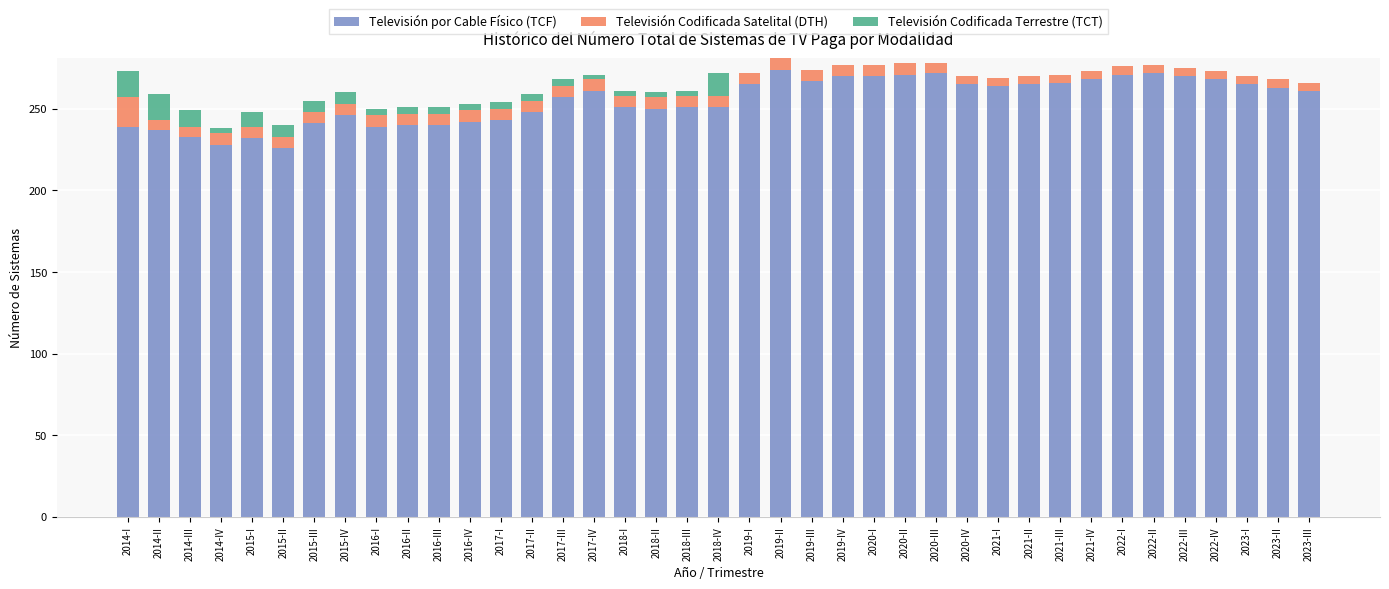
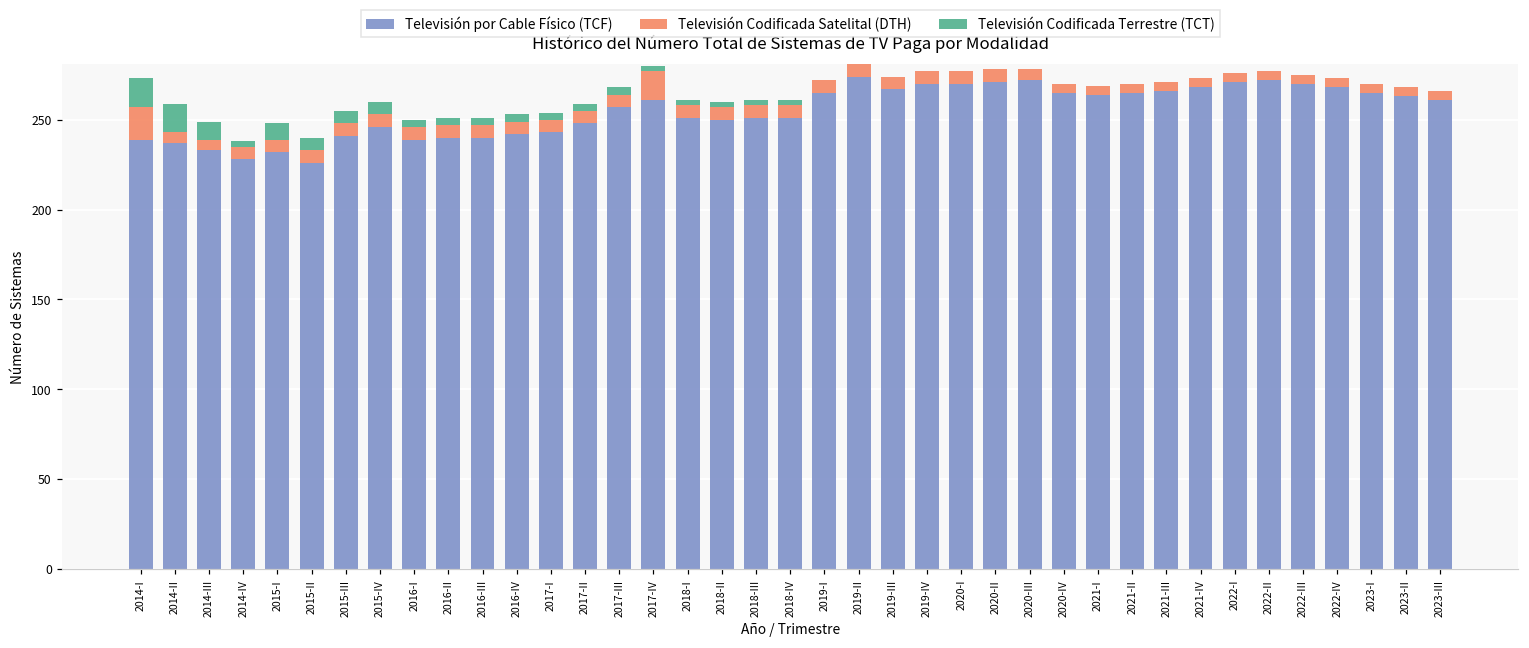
  {
    "Televisión por Cable Físico (TCF)": {
      "2014-I": 239,
      "2014-II": 237,
      "2014-III": 233,
      "2014-IV": 228,
      "2015-I": 232,
      "2015-II": 226,
      "2015-III": 241,
      "2015-IV": 246,
      "2016-I": 239,
      "2016-II": 240,
      "2016-III": 240,
      "2016-IV": 242,
      "2017-I": 243,
      "2017-II": 248,
      "2017-III": 257,
      "2017-IV": 261,
      "2018-I": 251,
      "2018-II": 250,
      "2018-III": 251,
      "2018-IV": 251,
      "2019-I": 265,
      "2019-II": 274,
      "2019-III": 267,
      "2019-IV": 270,
      "2020-I": 270,
      "2020-II": 271,
      "2020-III": 272,
      "2020-IV": 265,
      "2021-I": 264,
      "2021-II": 265,
      "2021-III": 266,
      "2021-IV": 268,
      "2022-I": 271,
      "2022-II": 272,
      "2022-III": 270,
      "2022-IV": 268,
      "2023-I": 265,
      "2023-II": 263,
      "2023-III": 261
    },
    "Televisión Codificada Satelital (DTH)": {
      "2014-I": 18,
      "2014-II": 6,
      "2014-III": 6,
      "2014-IV": 7,
      "2015-I": 7,
      "2015-II": 7,
      "2015-III": 7,
      "2015-IV": 7,
      "2016-I": 7,
      "2016-II": 7,
      "2016-III": 7,
      "2016-IV": 7,
      "2017-I": 7,
      "2017-II": 7,
      "2017-III": 7,
-     "2017-IV": 7,
+     "2017-IV": 16,
      "2018-I": 7,
      "2018-II": 7,
      "2018-III": 7,
      "2018-IV": 7,
      "2019-I": 7,
      "2019-II": 7,
      "2019-III": 7,
      "2019-IV": 7,
      "2020-I": 7,
      "2020-II": 7,
      "2020-III": 6,
      "2020-IV": 5,
      "2021-I": 5,
      "2021-II": 5,
      "2021-III": 5,
      "2021-IV": 5,
      "2022-I": 5,
      "2022-II": 5,
      "2022-III": 5,
      "2022-IV": 5,
      "2023-I": 5,
      "2023-II": 5,
      "2023-III": 5
    },
    "Televisión Codificada Terrestre (TCT)": {
      "2014-I": 16,
      "2014-II": 16,
      "2014-III": 10,
      "2014-IV": 3,
      "2015-I": 9,
      "2015-II": 7,
      "2015-III": 7,
      "2015-IV": 7,
      "2016-I": 4,
      "2016-II": 4,
      "2016-III": 4,
      "2016-IV": 4,
      "2017-I": 4,
      "2017-II": 4,
      "2017-III": 4,
      "2017-IV": 3,
      "2018-I": 3,
      "2018-II": 3,
      "2018-III": 3,
-     "2018-IV": 14,
+     "2018-IV": 3,
      "2019-I": 0,
      "2019-II": 0,
      "2019-III": 0,
      "2019-IV": 0,
      "2020-I": 0,
      "2020-II": 0,
      "2020-III": 0,
      "2020-IV": 0,
      "2021-I": 0,
      "2021-II": 0,
      "2021-III": 0,
      "2021-IV": 0,
      "2022-I": 0,
      "2022-II": 0,
      "2022-III": 0,
      "2022-IV": 0,
      "2023-I": 0,
      "2023-II": 0,
      "2023-III": 0
    }
  }
